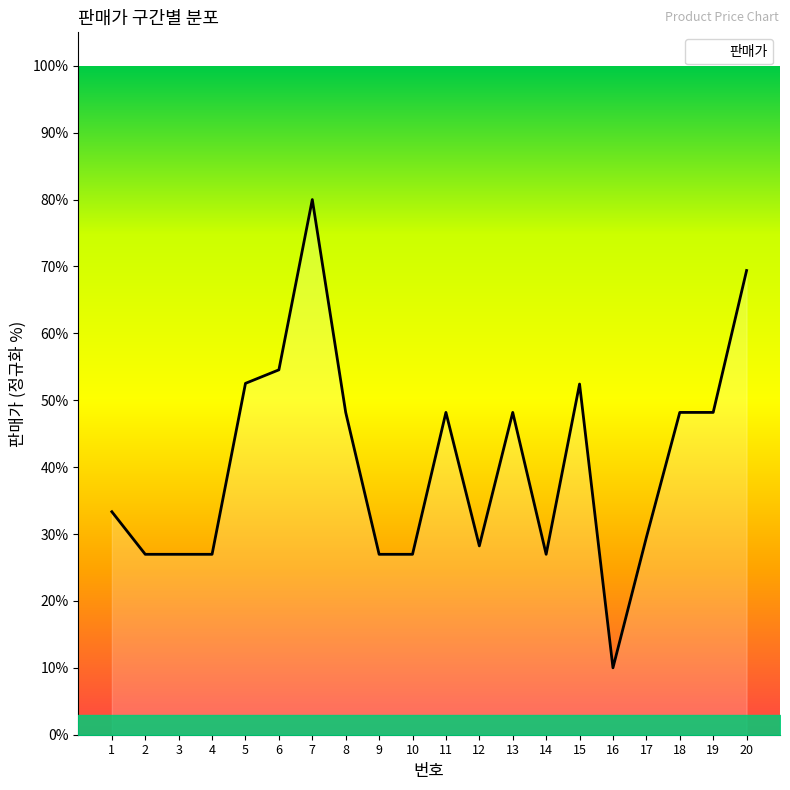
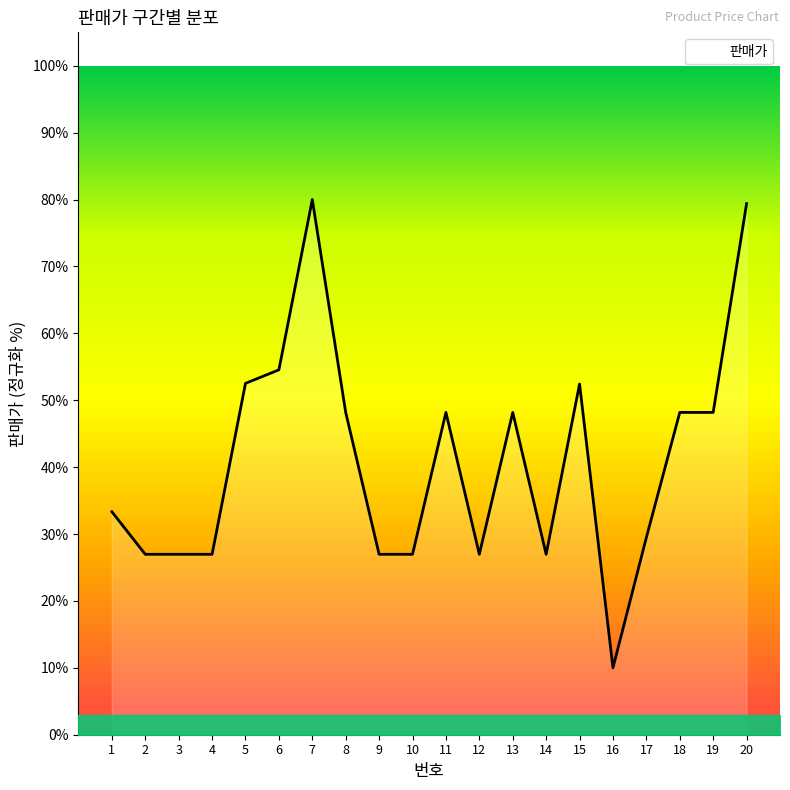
  {
    "판매가": {
      "1": "33%",
      "2": "27%",
      "3": "27%",
      "4": "27%",
      "5": "53%",
      "6": "55%",
      "7": "80%",
      "8": "48%",
      "9": "27%",
      "10": "27%",
      "11": "48%",
-     "12": "28%",
+     "12": "27%",
      "13": "48%",
      "14": "27%",
      "15": "52%",
      "16": "10%",
      "17": "29%",
      "18": "48%",
      "19": "48%",
-     "20": "69%"
+     "20": "79%"
    }
  }
